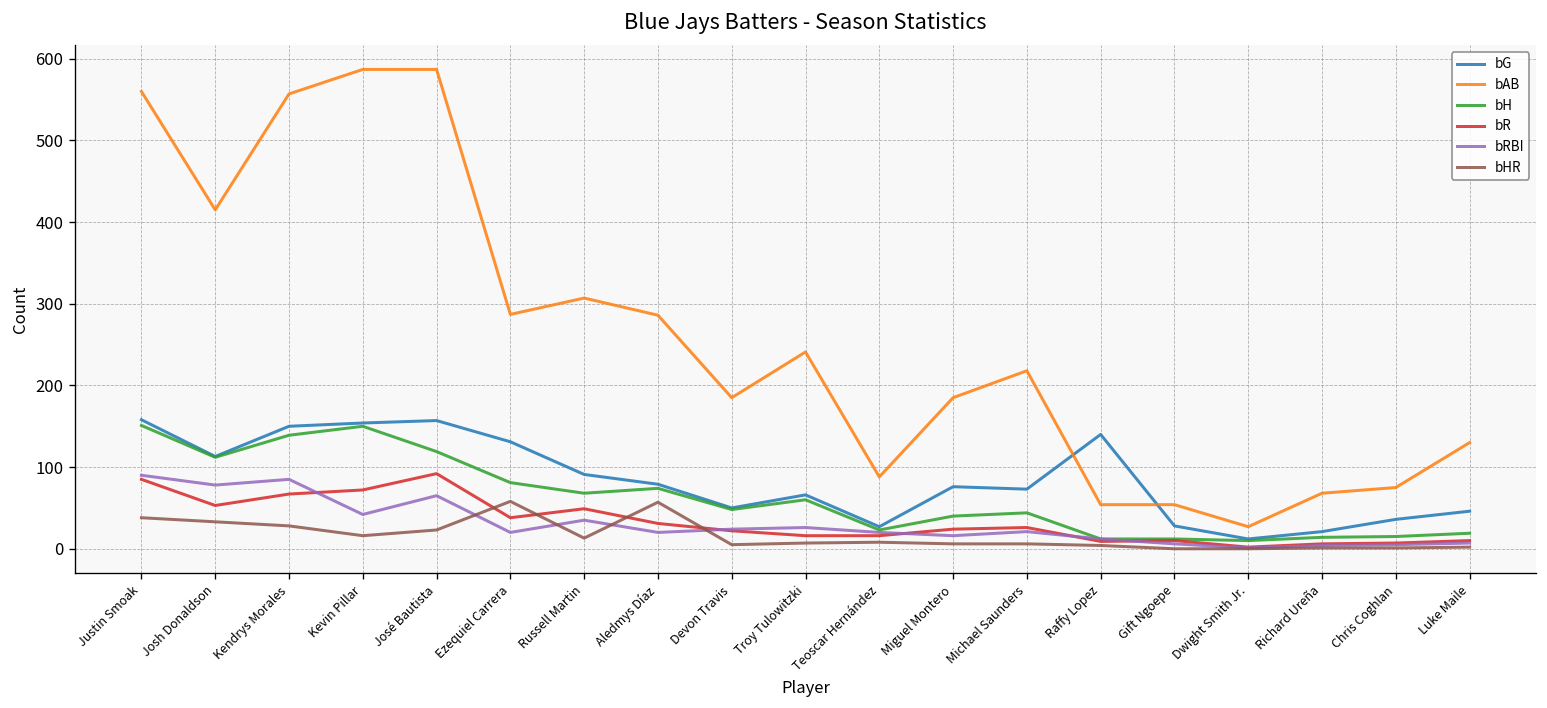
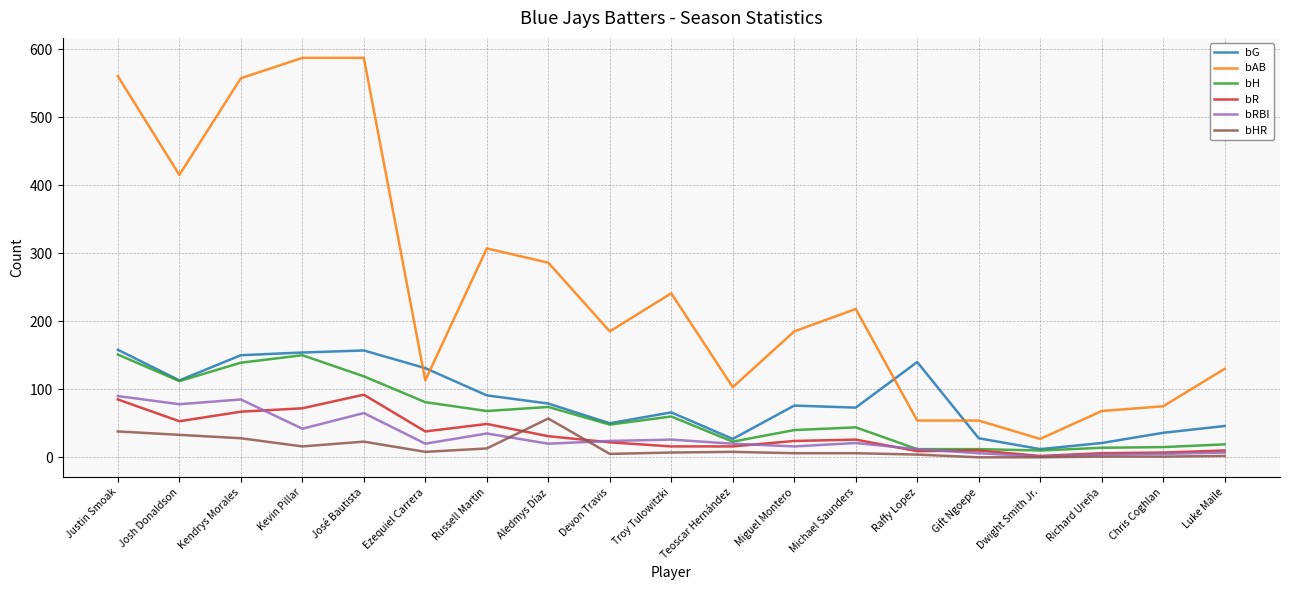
  {
    "bG": {
      "Justin Smoak": 160,
      "Kendrys Morales": 150,
      "Kevin Pillar": 150,
      "José Bautista": 160,
      "Ezequiel Carrera": 130,
      "Russell Martin": 90,
      "Aledmys Díaz": 80,
      "Troy Tulowitzki": 70,
      "Teoscar Hernández": 30,
      "Miguel Montero": 80,
      "Michael Saunders": 70,
      "Raffy Lopez": 140,
      "Gift Ngoepe": 30,
      "Richard Ureña": 20,
      "Chris Coghlan": 40,
      "Luke Maile": 50
    },
    "bAB": {
      "Justin Smoak": 560,
      "Josh Donaldson": 420,
      "Kendrys Morales": 560,
      "Kevin Pillar": 590,
      "José Bautista": 590,
-     "Ezequiel Carrera": 290,
+     "Ezequiel Carrera": 110,
      "Russell Martin": 310,
      "Aledmys Díaz": 290,
      "Devon Travis": 190,
      "Troy Tulowitzki": 240,
-     "Teoscar Hernández": 90,
+     "Teoscar Hernández": 100,
      "Miguel Montero": 190,
      "Michael Saunders": 220,
      "Raffy Lopez": 50,
      "Gift Ngoepe": 50,
      "Dwight Smith Jr.": 30,
      "Richard Ureña": 70,
      "Chris Coghlan": 80,
      "Luke Maile": 130
    },
    "bH": {
      "Justin Smoak": 150,
      "Kendrys Morales": 140,
      "Kevin Pillar": 150,
      "José Bautista": 120,
      "Ezequiel Carrera": 80,
      "Russell Martin": 70,
      "Aledmys Díaz": 70,
      "Troy Tulowitzki": 60,
      "Miguel Montero": 40,
      "Michael Saunders": 40,
      "Richard Ureña": 10,
      "Chris Coghlan": 20,
      "Luke Maile": 20
    },
    "bR": {
      "Justin Smoak": 90,
      "Josh Donaldson": 50,
      "Kendrys Morales": 70,
      "Kevin Pillar": 70,
      "José Bautista": 90,
      "Ezequiel Carrera": 40,
      "Russell Martin": 50,
      "Aledmys Díaz": 30,
      "Troy Tulowitzki": 20,
      "Teoscar Hernández": 20,
      "Miguel Montero": 20,
      "Michael Saunders": 30
    },
    "bRBI": {
      "Justin Smoak": 90,
      "Josh Donaldson": 80,
      "Kendrys Morales": 90,
      "Kevin Pillar": 40,
      "José Bautista": 70,
      "Ezequiel Carrera": 20,
      "Russell Martin": 40,
      "Aledmys Díaz": 20,
      "Troy Tulowitzki": 30,
      "Miguel Montero": 20,
      "Michael Saunders": 20,
      "Gift Ngoepe": 10
    },
    "bHR": {
      "Justin Smoak": 40,
      "Josh Donaldson": 30,
      "Kendrys Morales": 30,
      "Kevin Pillar": 20,
      "José Bautista": 20,
-     "Ezequiel Carrera": 60,
+     "Ezequiel Carrera": 10,
      "Russell Martin": 10,
      "Aledmys Díaz": 60,
      "Devon Travis": 10,
      "Troy Tulowitzki": 10,
      "Teoscar Hernández": 10,
      "Miguel Montero": 10,
      "Michael Saunders": 10,
      "Raffy Lopez": 0,
      "Gift Ngoepe": 0,
      "Chris Coghlan": 0,
      "Luke Maile": 0
    }
  }
